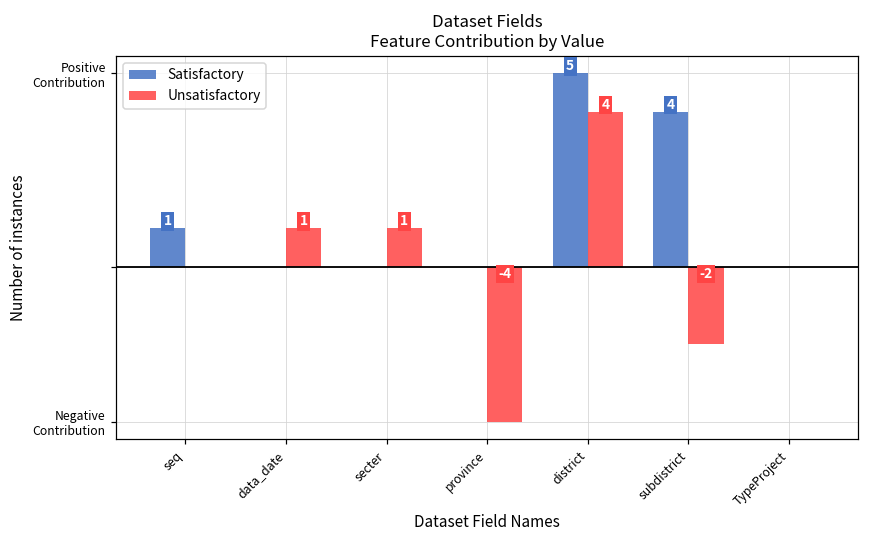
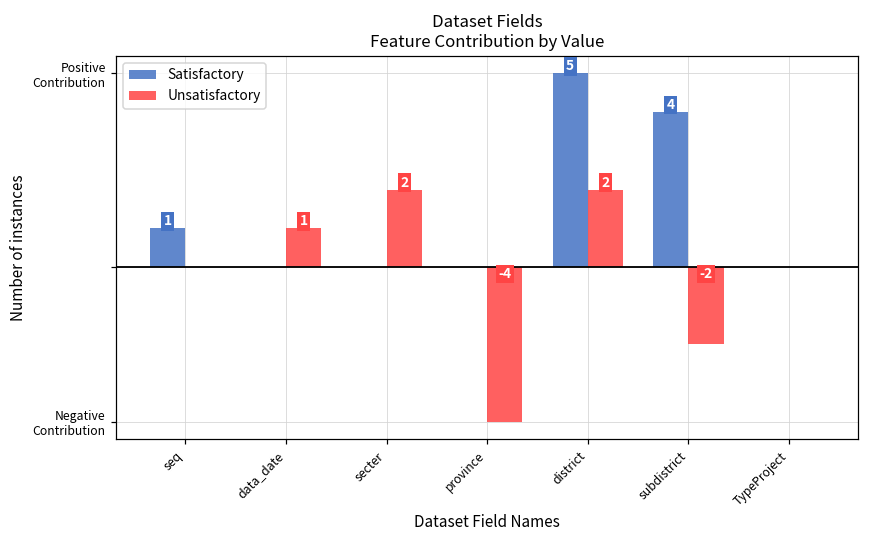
  {
    "Unsatisfactory": {
-     "secter": 1,
-     "district": 4
+     "secter": 2,
+     "district": 2
    }
  }
